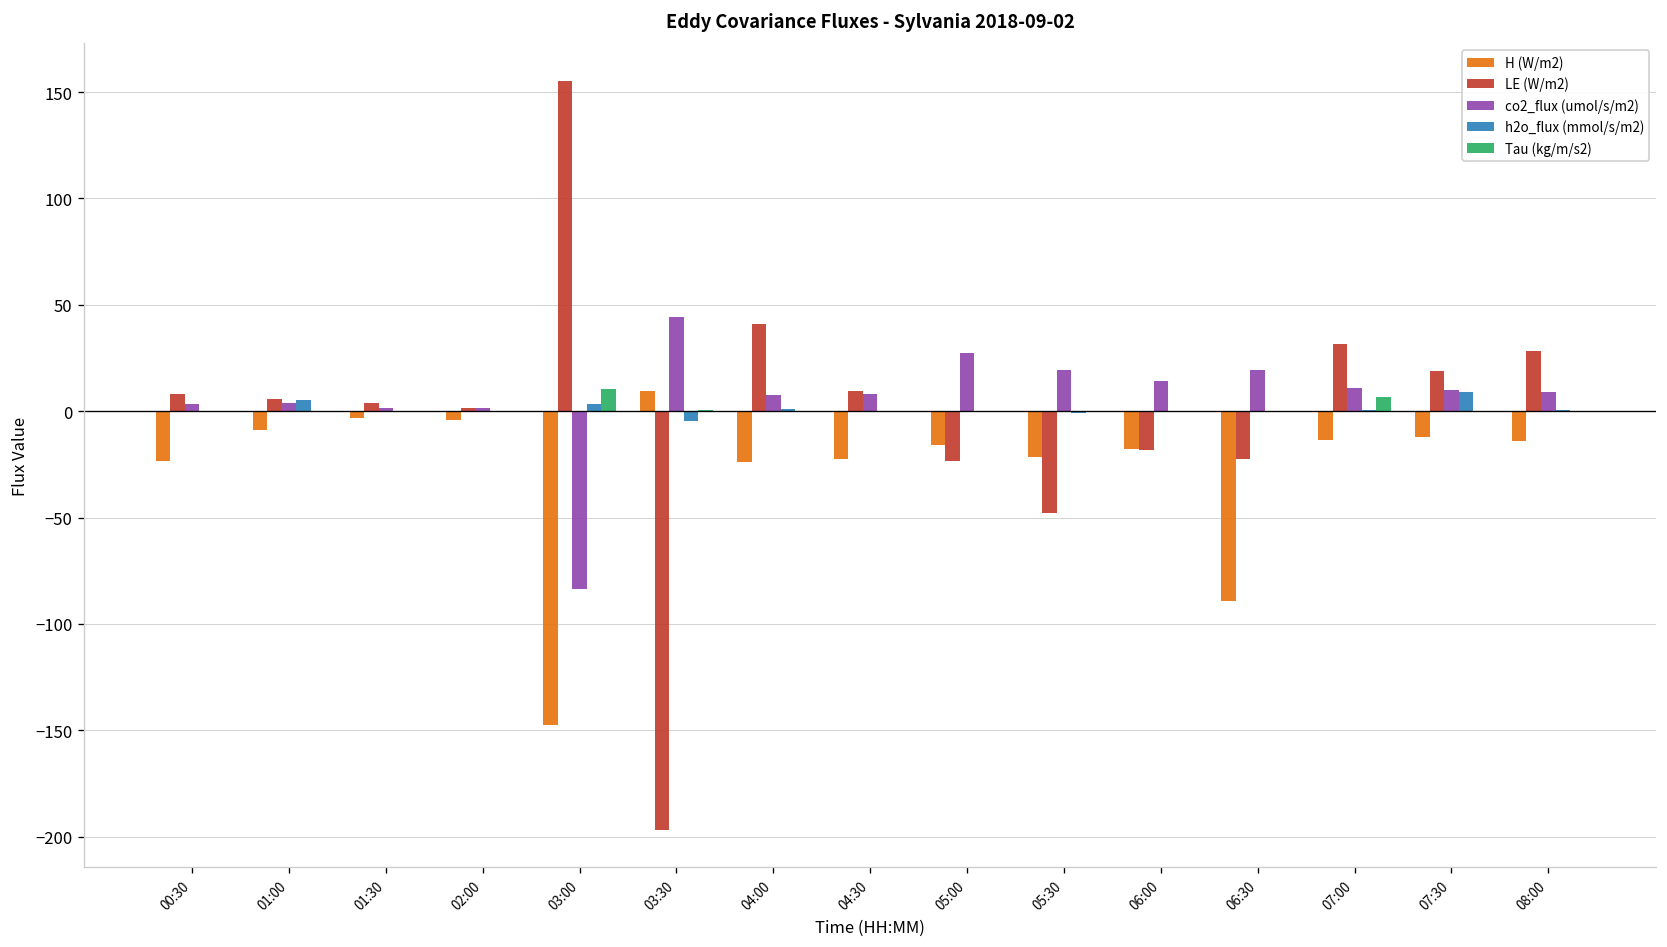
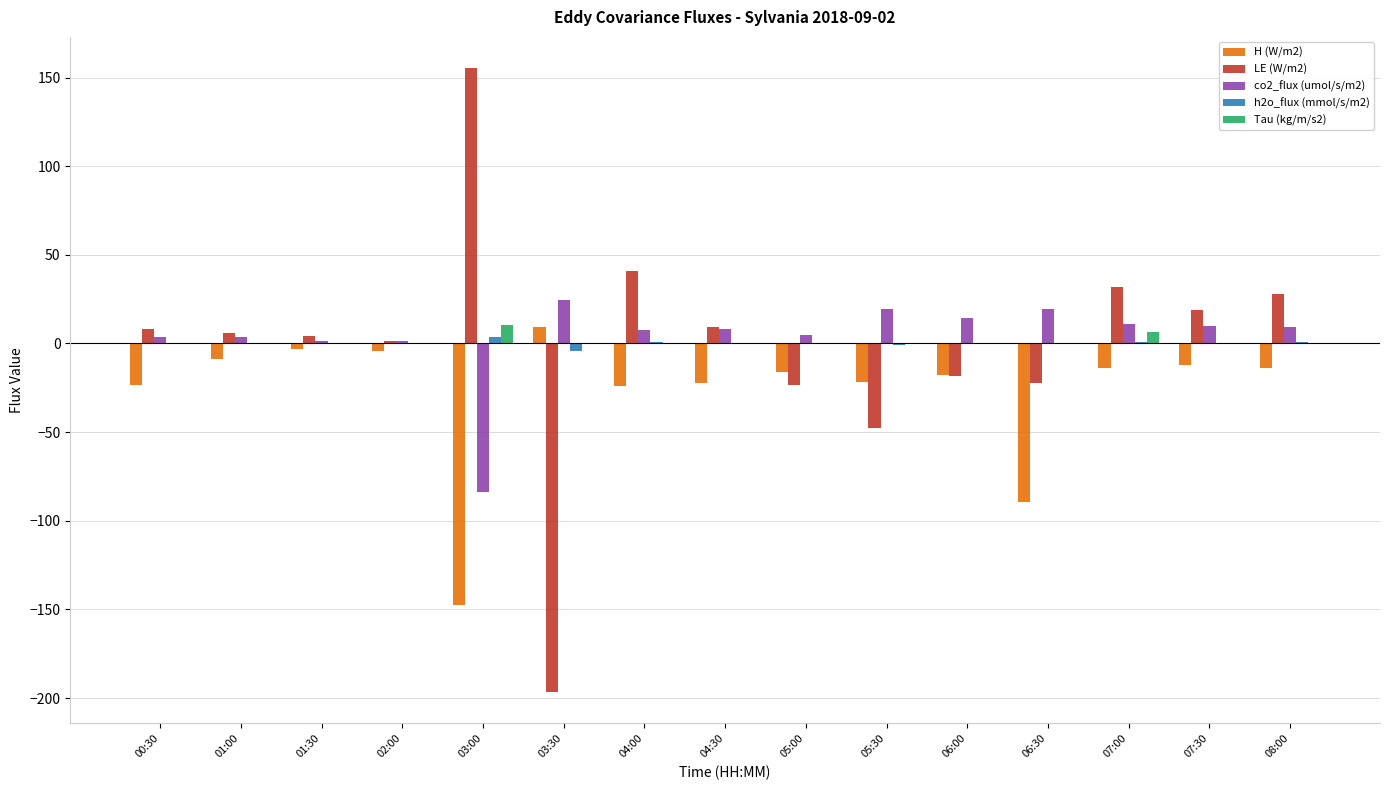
  {
    "H (W/m2)": {
      "00:30": -23,
      "01:00": -9,
      "01:30": -3,
      "02:00": -4,
      "03:00": -147,
      "03:30": 9,
      "04:00": -24,
      "04:30": -22,
      "05:00": -16,
      "05:30": -22,
      "06:00": -18,
      "06:30": -89,
      "07:00": -14,
      "07:30": -12,
      "08:00": -14
    },
    "LE (W/m2)": {
      "00:30": 8,
      "01:00": 6,
      "01:30": 4,
      "02:00": 2,
      "03:00": 155,
      "03:30": -197,
      "04:00": 41,
      "04:30": 9,
      "05:00": -23,
      "05:30": -48,
      "06:00": -18,
      "06:30": -23,
      "07:00": 32,
      "07:30": 19,
      "08:00": 28
    },
    "co2_flux (umol/s/m2)": {
      "00:30": 3,
      "01:00": 4,
      "01:30": 2,
      "02:00": 1,
      "03:00": -84,
-     "03:30": 44,
+     "03:30": 24,
      "04:00": 8,
      "04:30": 8,
-     "05:00": 27,
+     "05:00": 5,
      "05:30": 19,
      "06:00": 14,
      "06:30": 19,
      "07:00": 11,
      "07:30": 10,
      "08:00": 9
    },
    "h2o_flux (mmol/s/m2)": {
-     "01:00": 5,
+     "01:00": 0,
      "03:00": 4,
      "03:30": -4,
-     "07:30": 9
+     "07:30": 0
    },
    "Tau (kg/m/s2)": {
      "03:00": 11,
      "07:00": 7
    }
  }
